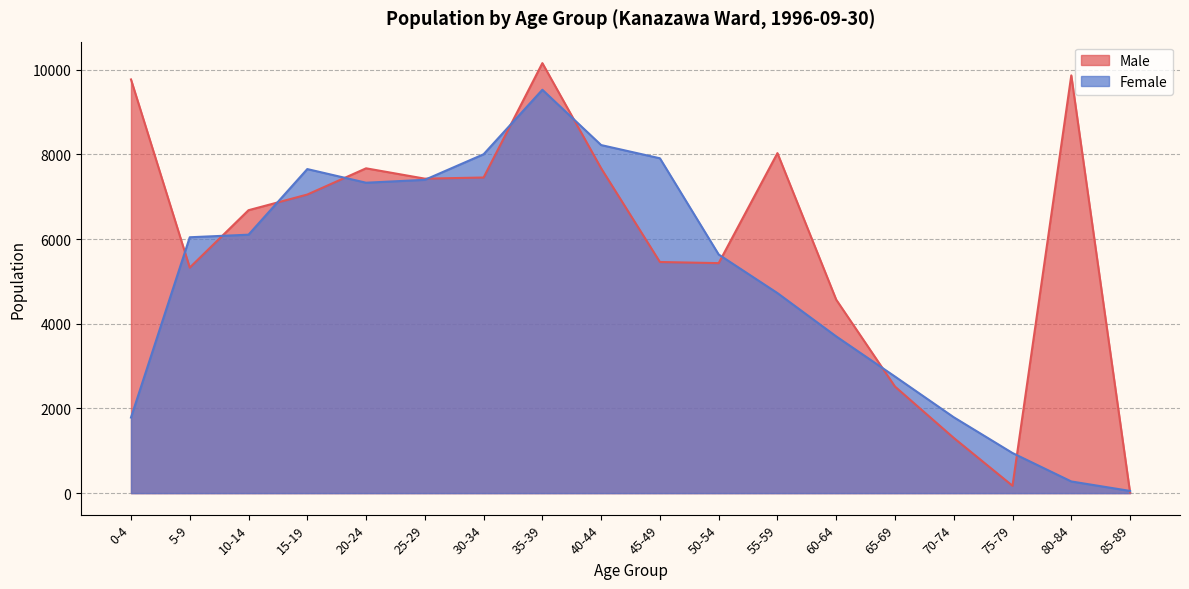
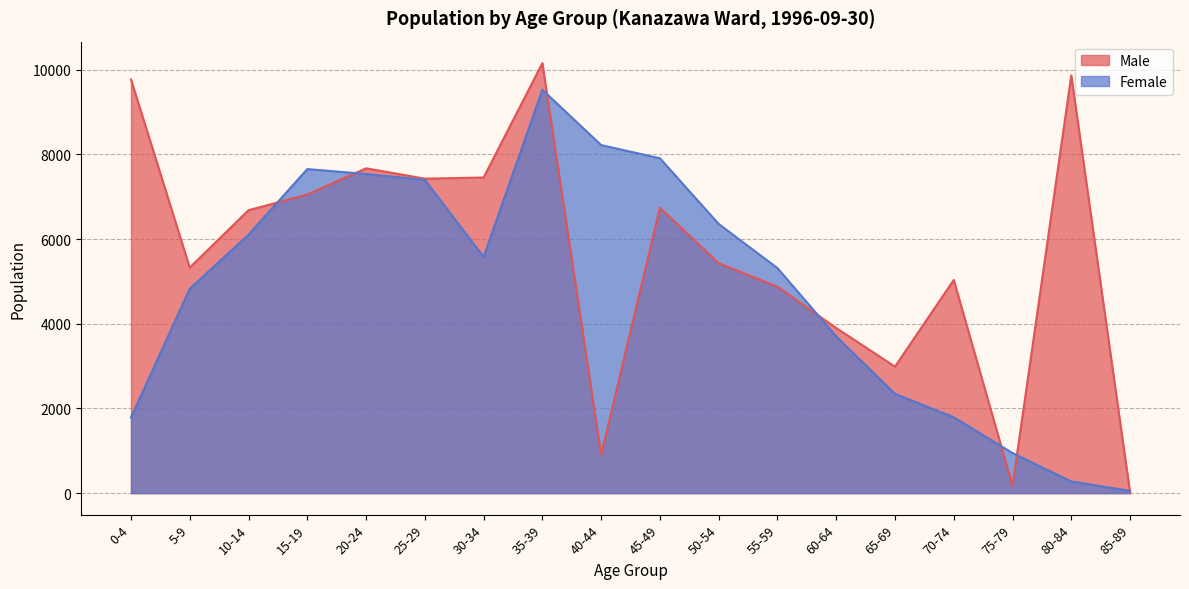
  {
    "Male": {
      "0-4": 9800,
      "5-9": 5300,
      "10-14": 6700,
      "15-19": 7100,
      "20-24": 7700,
      "30-34": 7500,
      "35-39": 10200,
-     "40-44": 7700,
-     "45-49": 5500,
+     "40-44": 900,
+     "45-49": 6700,
      "50-54": 5400,
-     "55-59": 8000,
-     "60-64": 4600,
-     "65-69": 2500,
-     "70-74": 1300,
+     "55-59": 4900,
+     "60-64": 3900,
+     "65-69": 3000,
+     "70-74": 5000,
      "75-79": 200,
      "80-84": 9900
    },
    "Female": {
      "0-4": 1800,
-     "5-9": 6000,
+     "5-9": 4800,
      "10-14": 6100,
      "15-19": 7700,
-     "20-24": 7300,
-     "30-34": 8000,
+     "20-24": 7500,
+     "30-34": 5600,
      "35-39": 9500,
      "40-44": 8200,
      "45-49": 7900,
-     "50-54": 5600,
-     "55-59": 4700,
+     "50-54": 6400,
+     "55-59": 5300,
      "60-64": 3700,
-     "65-69": 2800,
+     "65-69": 2300,
      "70-74": 1800,
      "75-79": 900,
      "80-84": 300
    }
  }
